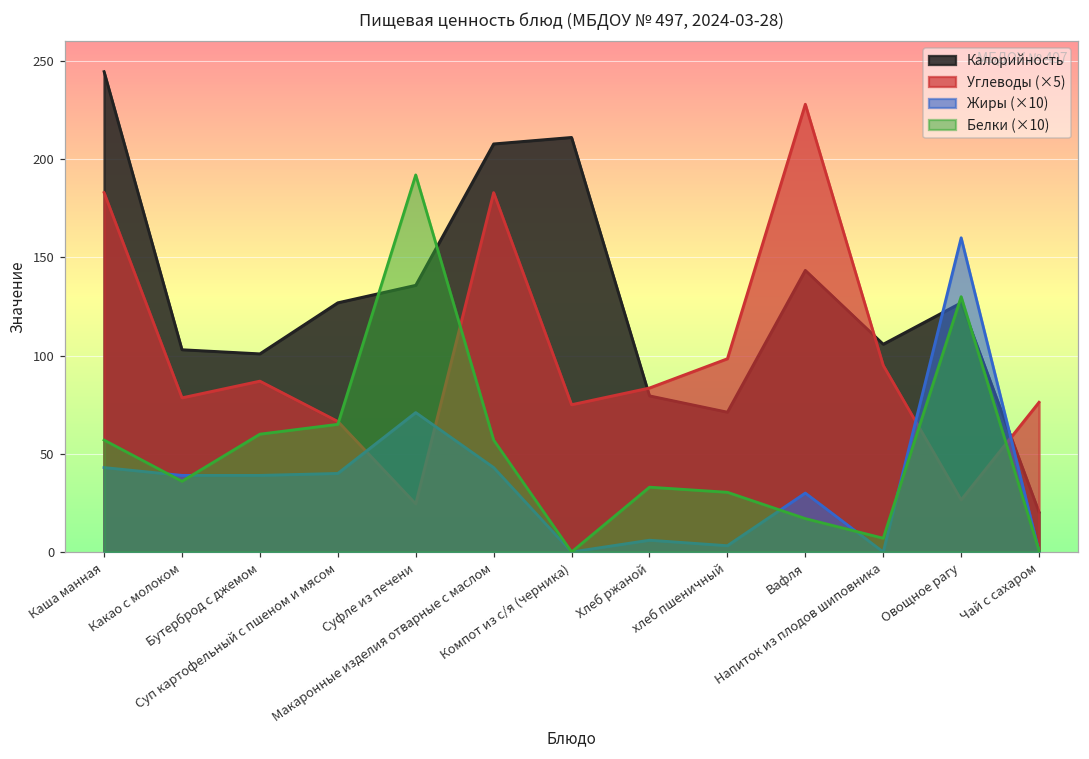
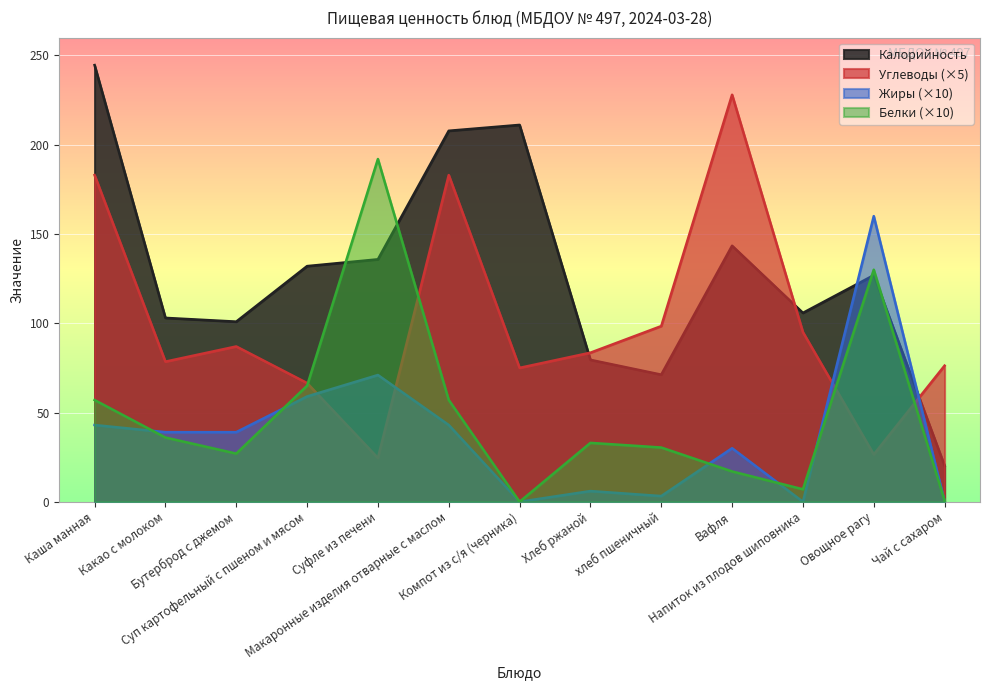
  {
    "Калорийность": {
      "Каша манная": 245,
      "Какао с молоком": 103,
      "Бутерброд с джемом": 101,
-     "Суп картофельный с пшеном и мясом": 127,
+     "Суп картофельный с пшеном и мясом": 132,
      "Суфле из печени": 136,
      "Макаронные изделия отварные с маслом": 208,
      "Компот из с/я (черника)": 211,
      "Хлеб ржаной": 80,
      "хлеб пшеничный": 71,
      "Вафля": 143,
      "Напиток из плодов шиповника": 106,
      "Овощное рагу": 127,
      "Чай с сахаром": 20
    },
    "Углеводы (×5)": {
      "Каша манная": 183,
      "Какао с молоком": 79,
      "Бутерброд с джемом": 87,
      "Суп картофельный с пшеном и мясом": 67,
      "Суфле из печени": 25,
      "Макаронные изделия отварные с маслом": 183,
      "Компот из с/я (черника)": 75,
      "Хлеб ржаной": 84,
      "хлеб пшеничный": 98,
      "Вафля": 228,
      "Напиток из плодов шиповника": 95,
      "Овощное рагу": 27,
      "Чай с сахаром": 76
    },
    "Жиры (×10)": {
      "Каша манная": 43,
      "Какао с молоком": 39,
      "Бутерброд с джемом": 39,
-     "Суп картофельный с пшеном и мясом": 40,
+     "Суп картофельный с пшеном и мясом": 59,
      "Суфле из печени": 71,
      "Макаронные изделия отварные с маслом": 43,
      "Хлеб ржаной": 6,
      "хлеб пшеничный": 3,
      "Вафля": 30,
      "Напиток из плодов шиповника": 0,
      "Овощное рагу": 160
    },
    "Белки (×10)": {
      "Каша манная": 57,
      "Какао с молоком": 36,
-     "Бутерброд с джемом": 60,
+     "Бутерброд с джемом": 27,
      "Суп картофельный с пшеном и мясом": 65,
      "Суфле из печени": 192,
      "Макаронные изделия отварные с маслом": 57,
      "Хлеб ржаной": 33,
      "хлеб пшеничный": 30,
      "Вафля": 17,
      "Напиток из плодов шиповника": 7,
      "Овощное рагу": 130
    }
  }
